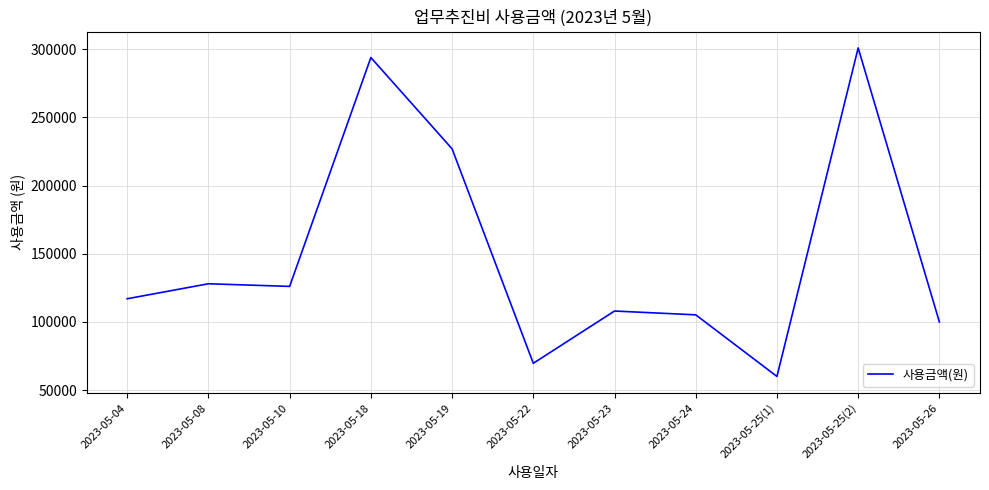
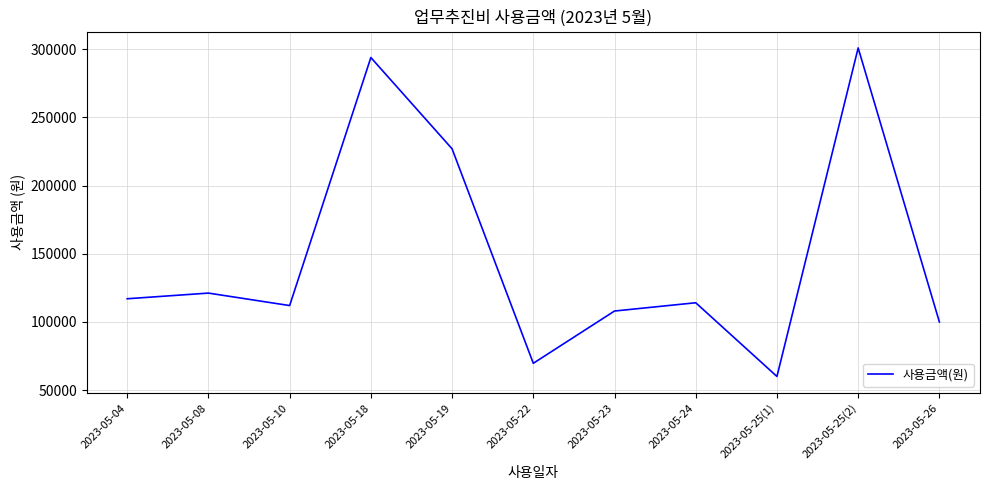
  {
    "2023-05-04": 117000,
-   "2023-05-08": 128000,
-   "2023-05-10": 126000,
+   "2023-05-08": 121000,
+   "2023-05-10": 112000,
    "2023-05-18": 294000,
    "2023-05-19": 227000,
    "2023-05-22": 70000,
    "2023-05-23": 108000,
-   "2023-05-24": 105000,
+   "2023-05-24": 114000,
    "2023-05-25(1)": 60000,
    "2023-05-25(2)": 301000,
    "2023-05-26": 100000
  }
